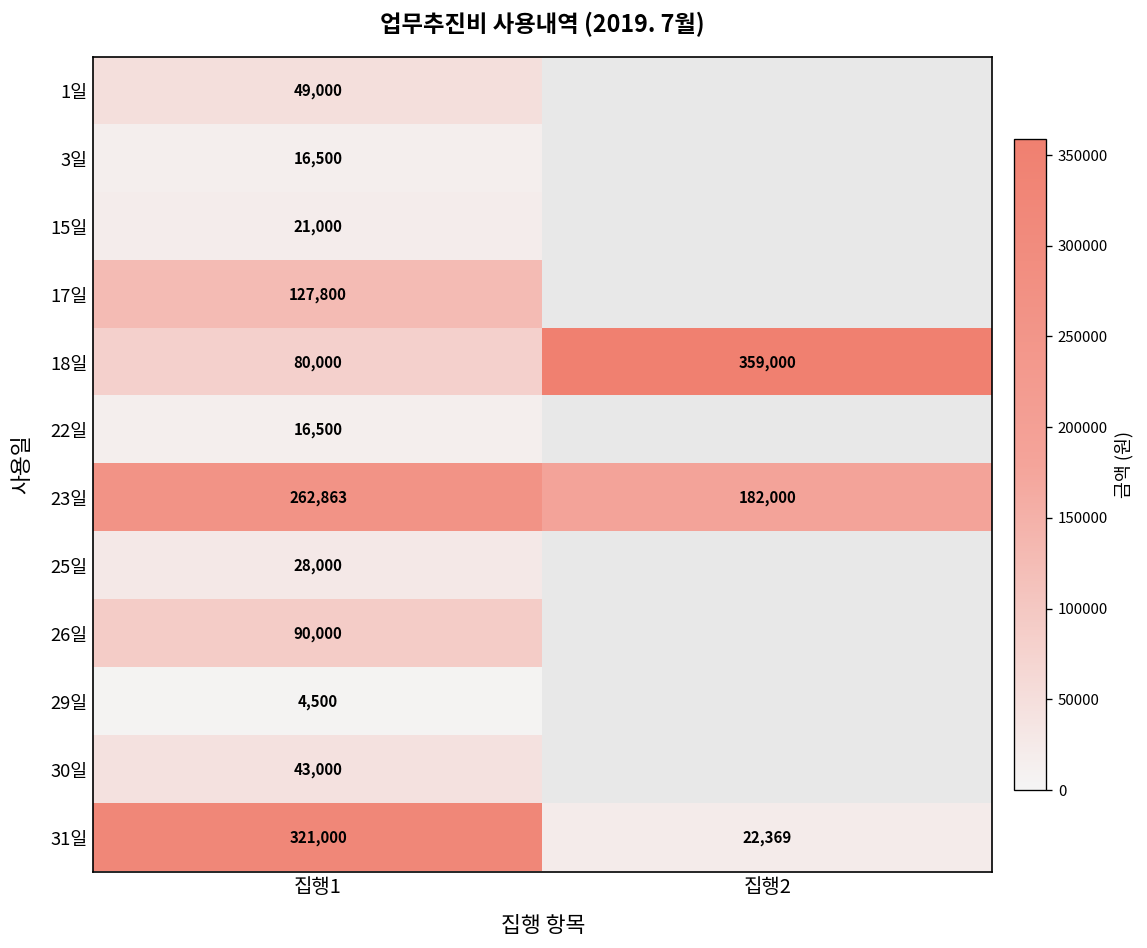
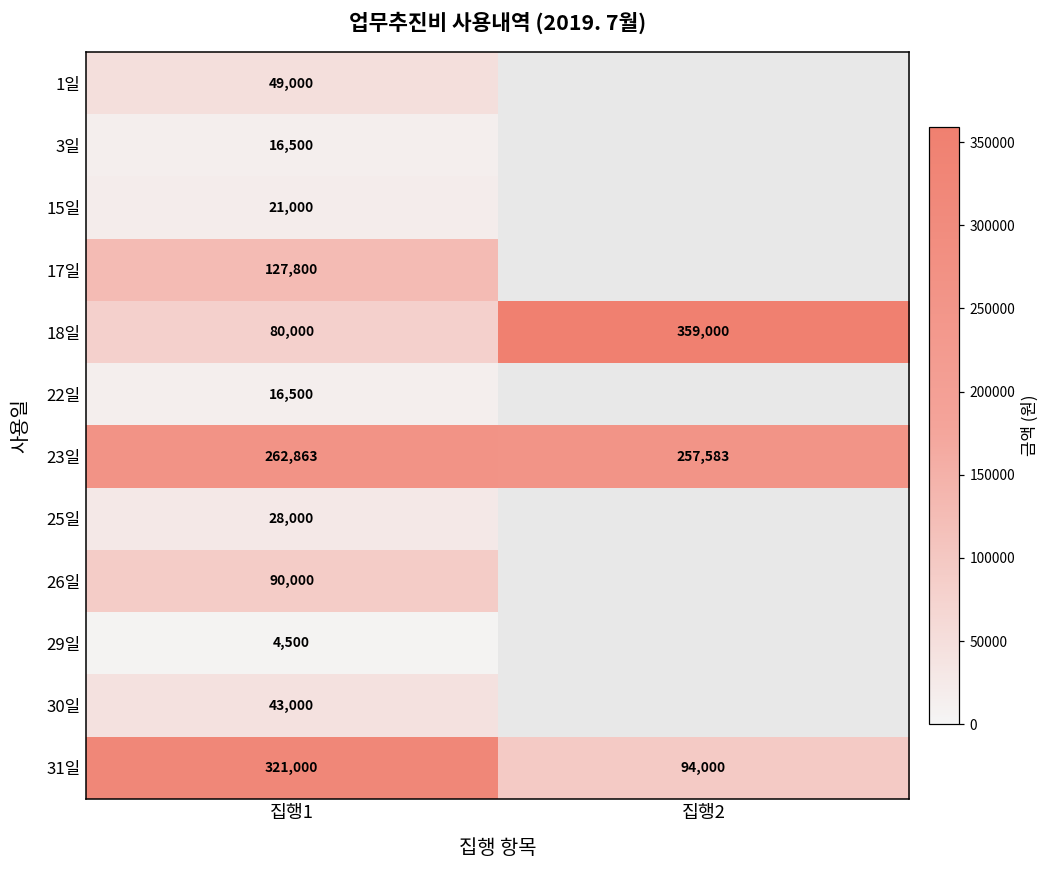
  {
    "1일": {
      "집행1": "49,000"
    },
    "3일": {
      "집행1": "16,500"
    },
    "15일": {
      "집행1": "21,000"
    },
    "17일": {
      "집행1": "127,800"
    },
    "18일": {
      "집행1": "80,000",
      "집행2": "359,000"
    },
    "22일": {
      "집행1": "16,500"
    },
    "23일": {
      "집행1": "262,863",
-     "집행2": "182,000"
+     "집행2": "257,583"
    },
    "25일": {
      "집행1": "28,000"
    },
    "26일": {
      "집행1": "90,000"
    },
    "29일": {
      "집행1": "4,500"
    },
    "30일": {
      "집행1": "43,000"
    },
    "31일": {
      "집행1": "321,000",
-     "집행2": "22,369"
+     "집행2": "94,000"
    }
  }
